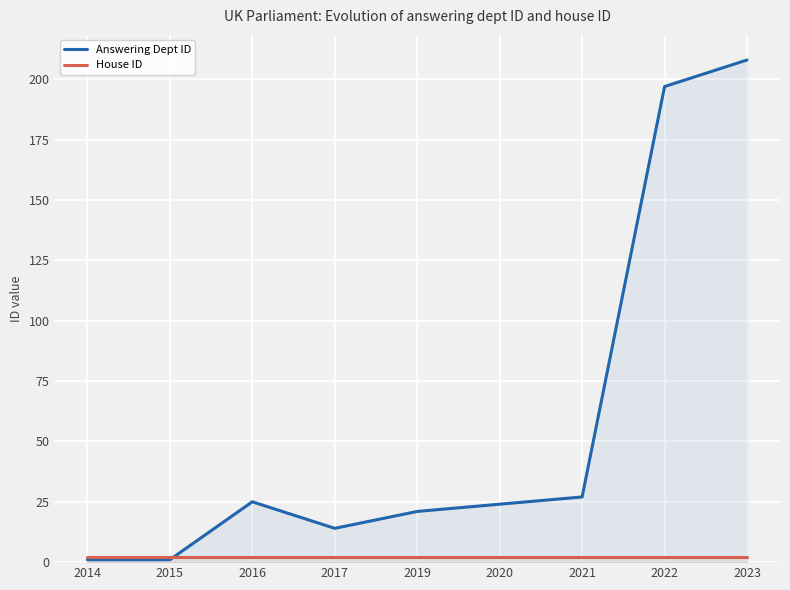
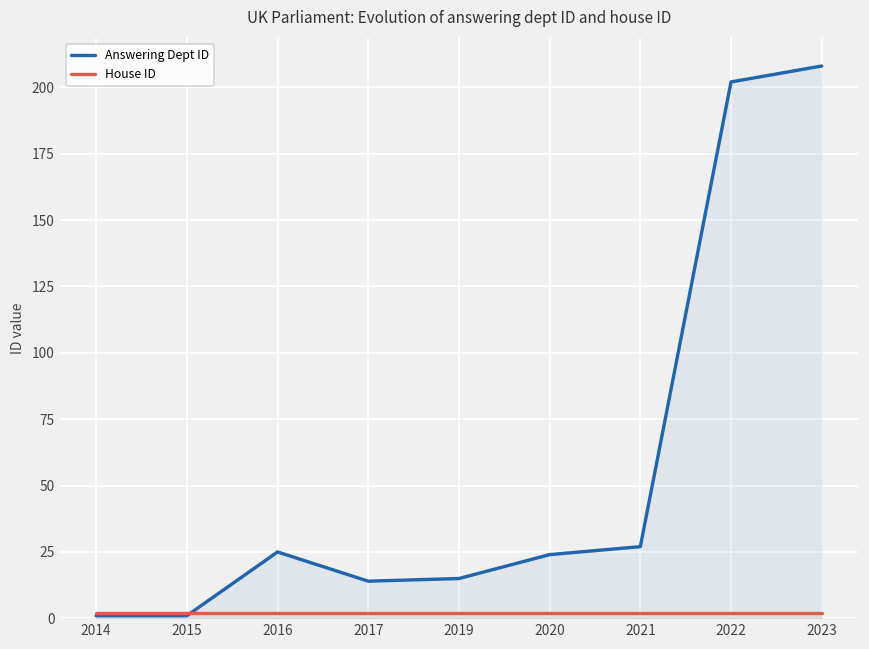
  {
    "Answering Dept ID": {
      "2016": 25,
      "2017": 14,
-     "2019": 21,
+     "2019": 15,
      "2020": 24,
      "2021": 27,
-     "2022": 197,
+     "2022": 202,
      "2023": 208
    },
    "House ID": {
      "2016": 2,
      "2017": 2,
      "2019": 2,
      "2020": 2,
      "2021": 2,
      "2022": 2,
      "2023": 2
    }
  }
